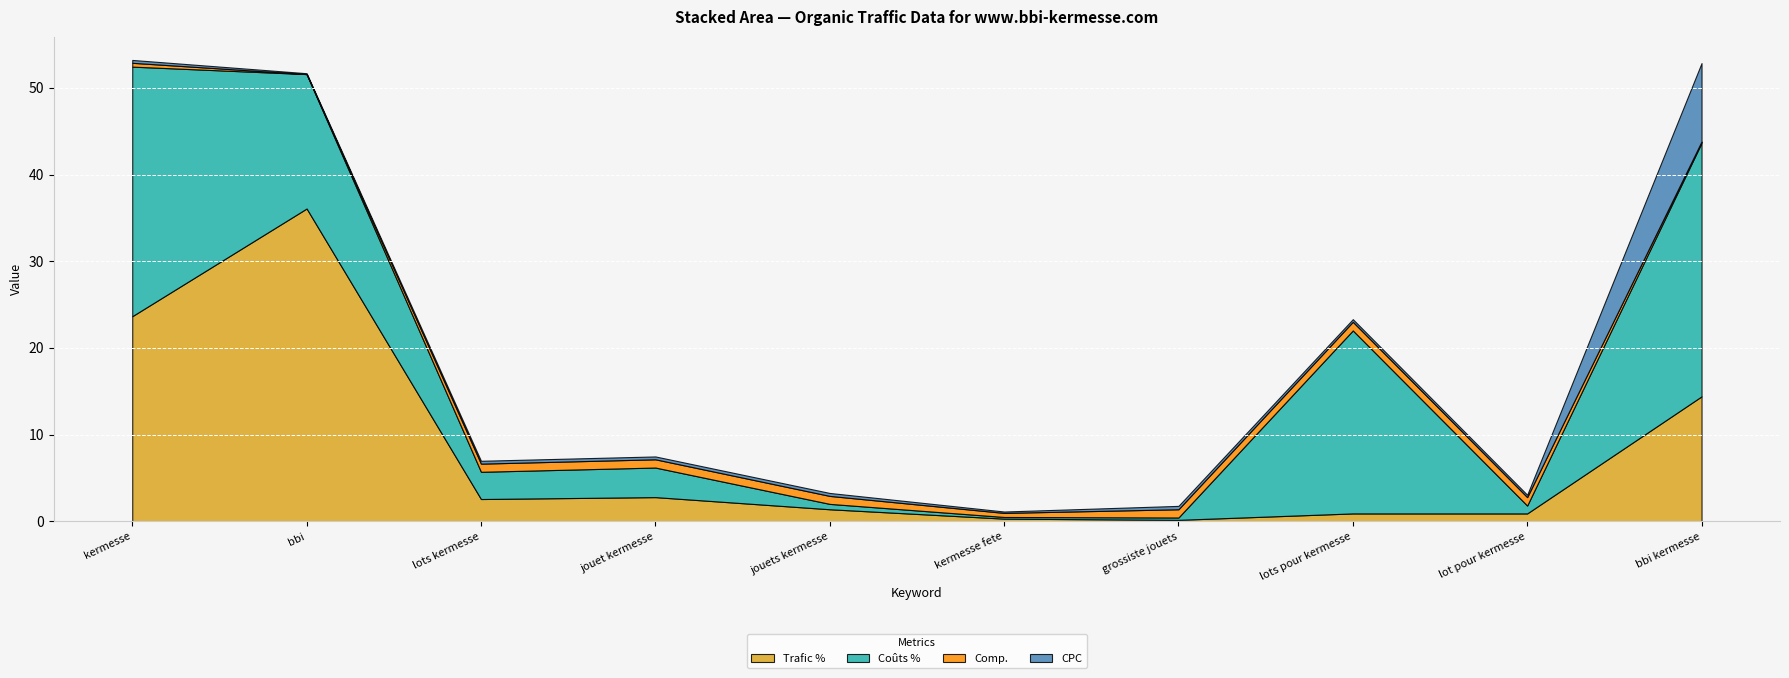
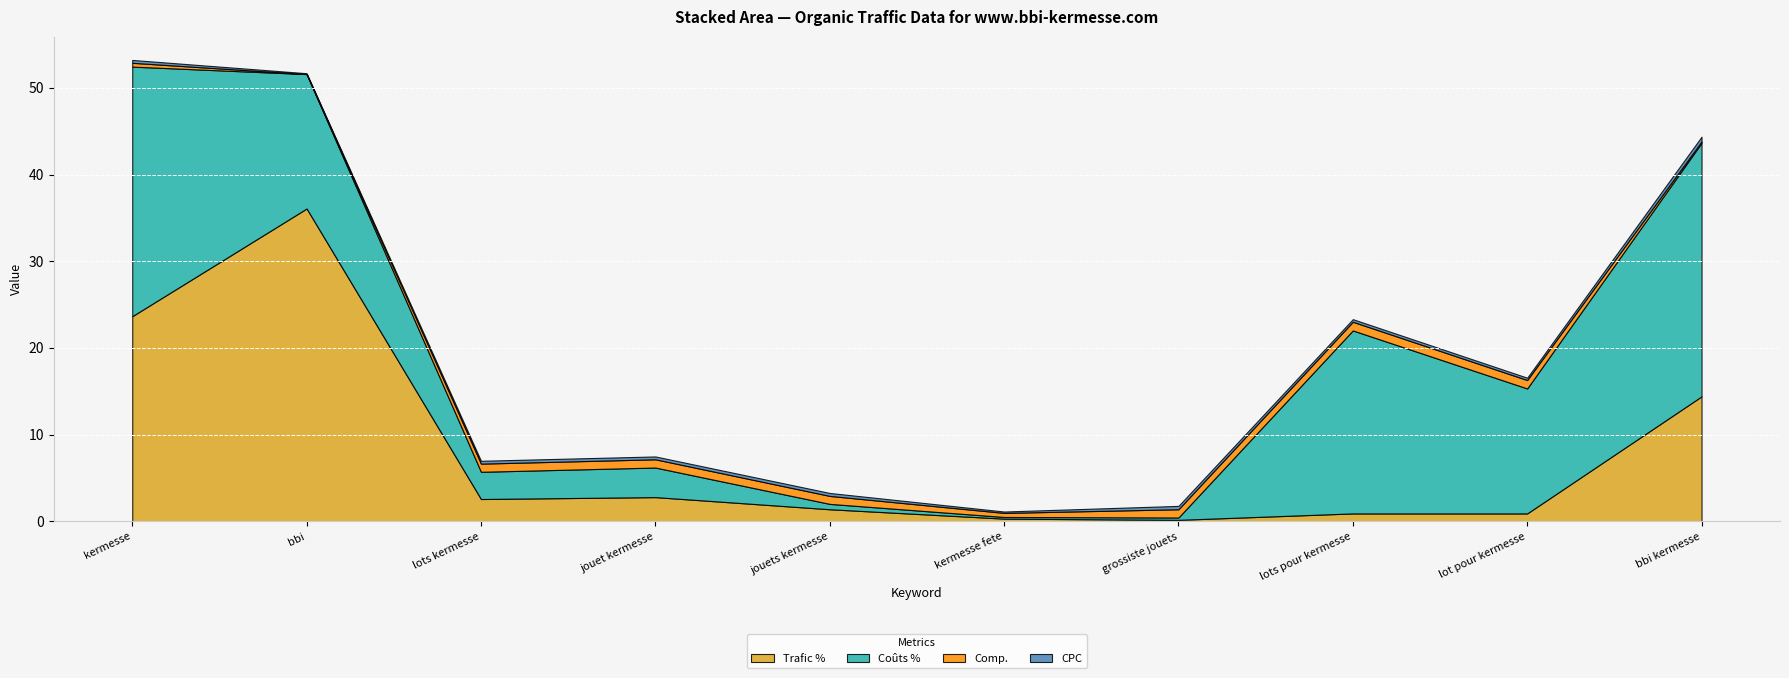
  {
    "Coûts %": {
      "kermesse": 29,
      "lots kermesse": 3,
      "jouet kermesse": 3,
      "jouets kermesse": 1,
      "lots pour kermesse": 21,
-     "lot pour kermesse": 1
+     "lot pour kermesse": 14
    },
    "CPC": {
      "kermesse": 0,
      "lots kermesse": 0,
      "jouet kermesse": 0,
      "jouets kermesse": 0,
      "grossiste jouets": 0,
      "lots pour kermesse": 0,
-     "bbi kermesse": 9
+     "bbi kermesse": 1
    }
  }
